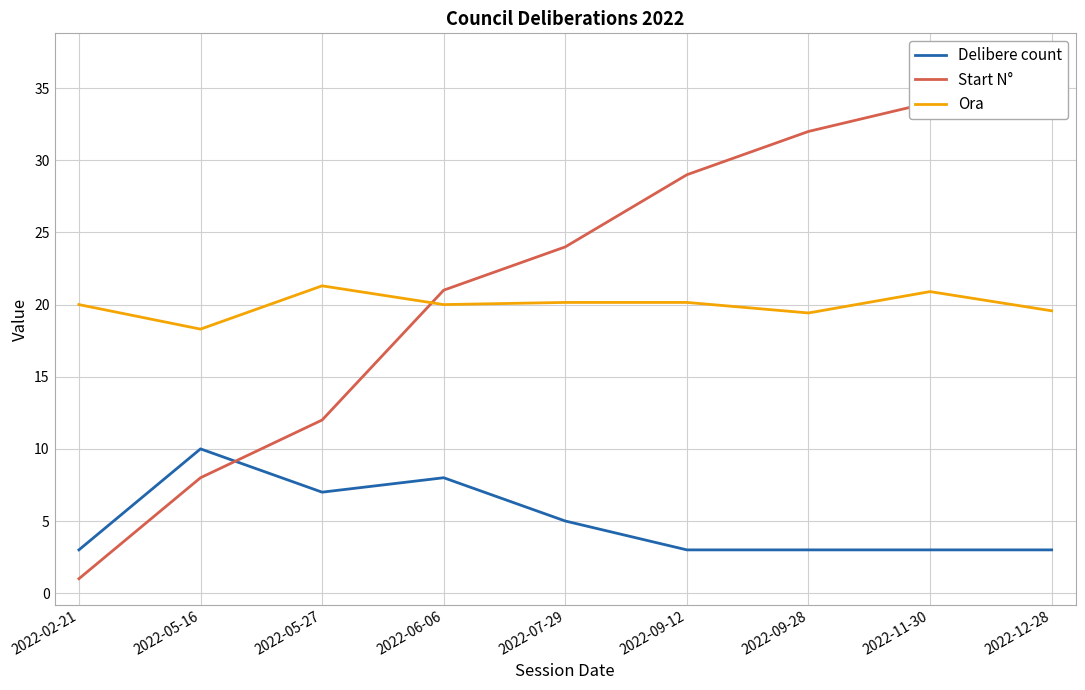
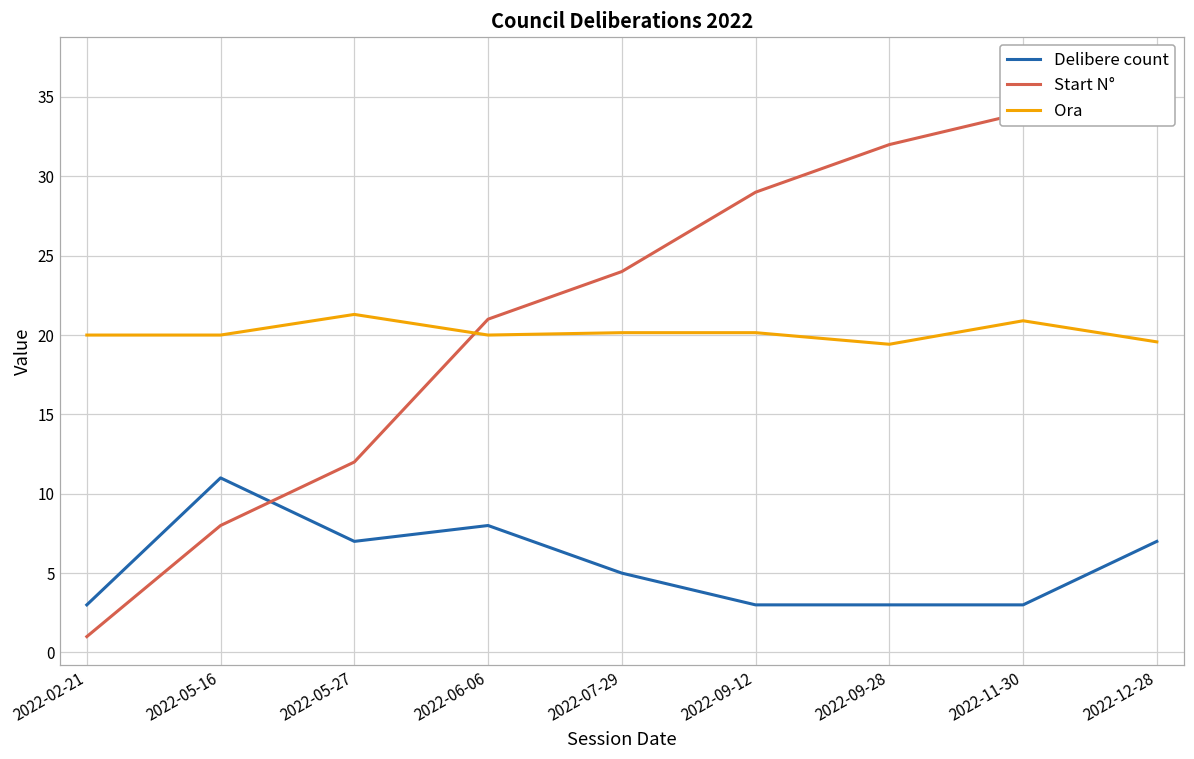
  {
    "Delibere count": {
      "2022-02-21": 3,
-     "2022-05-16": 10,
+     "2022-05-16": 11,
      "2022-05-27": 7,
      "2022-06-06": 8,
      "2022-07-29": 5,
      "2022-09-12": 3,
      "2022-09-28": 3,
      "2022-11-30": 3,
-     "2022-12-28": 3
+     "2022-12-28": 7
    },
    "Start N°": {
      "2022-02-21": 1.0,
      "2022-05-16": 8.0,
      "2022-05-27": 12.0,
      "2022-06-06": 21.0,
      "2022-07-29": 24.0,
      "2022-09-12": 29.0,
      "2022-09-28": 32.0
    },
    "Ora": {
      "2022-02-21": 20.0,
-     "2022-05-16": 18.3,
+     "2022-05-16": 20.0,
      "2022-05-27": 21.3,
      "2022-06-06": 20.0,
      "2022-07-29": 20.2,
      "2022-09-12": 20.2,
      "2022-09-28": 19.4,
      "2022-11-30": 20.9,
      "2022-12-28": 19.6
    }
  }
